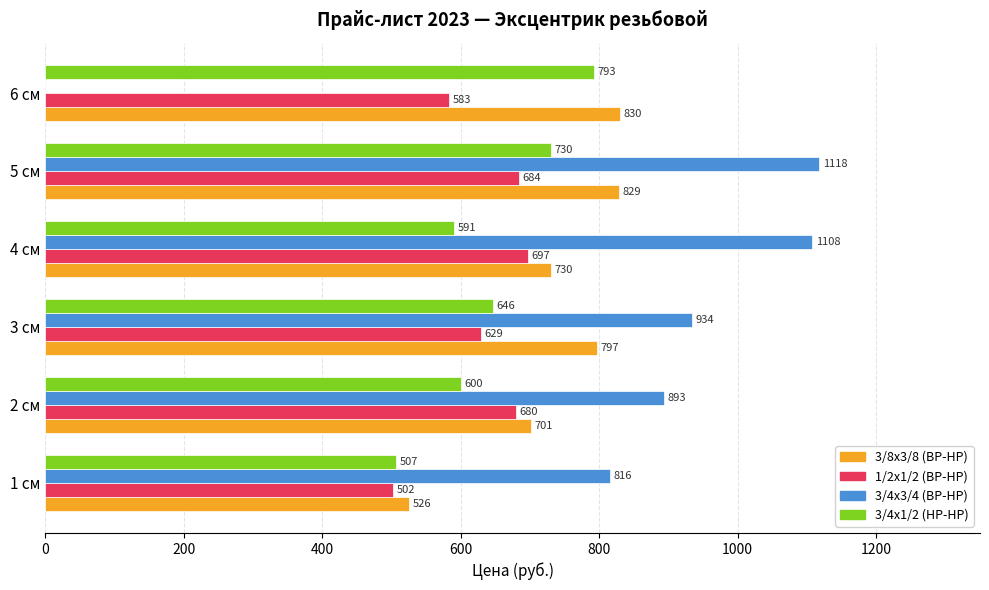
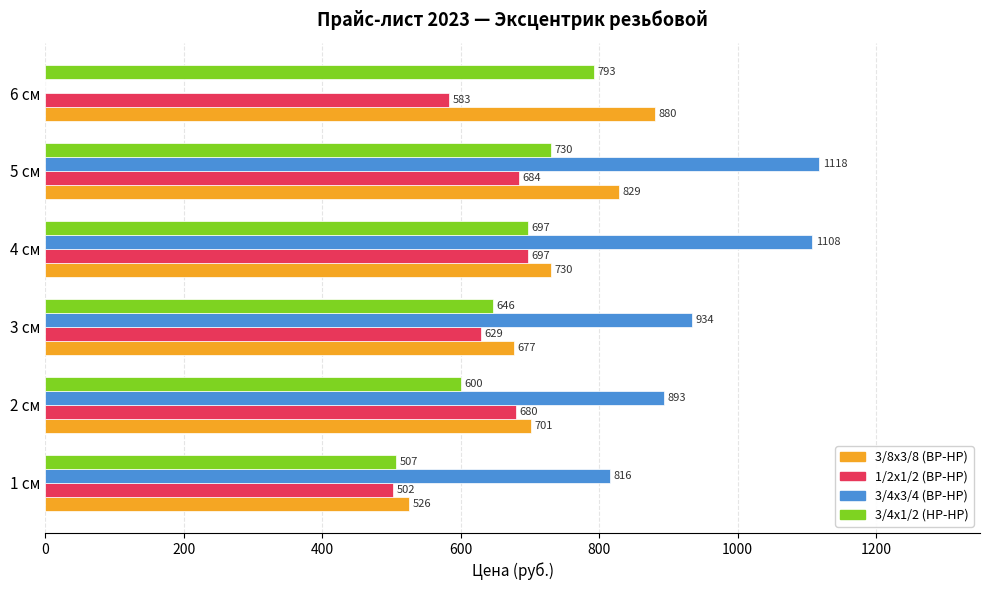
  {
    "3/8x3/8 (ВР-НР)": {
-     "6 см": 830,
+     "6 см": 880,
      "5 см": 829,
      "4 см": 730,
-     "3 см": 797,
+     "3 см": 677,
      "2 см": 701,
      "1 см": 526
    },
    "1/2x1/2 (ВР-НР)": {
      "6 см": 583,
      "5 см": 684,
      "4 см": 697,
      "3 см": 629,
      "2 см": 680,
      "1 см": 502
    },
    "3/4x3/4 (ВР-НР)": {
      "5 см": 1118,
      "4 см": 1108,
      "3 см": 934,
      "2 см": 893,
      "1 см": 816
    },
    "3/4x1/2 (НР-НР)": {
      "6 см": 793,
      "5 см": 730,
-     "4 см": 591,
+     "4 см": 697,
      "3 см": 646,
      "2 см": 600,
      "1 см": 507
    }
  }
